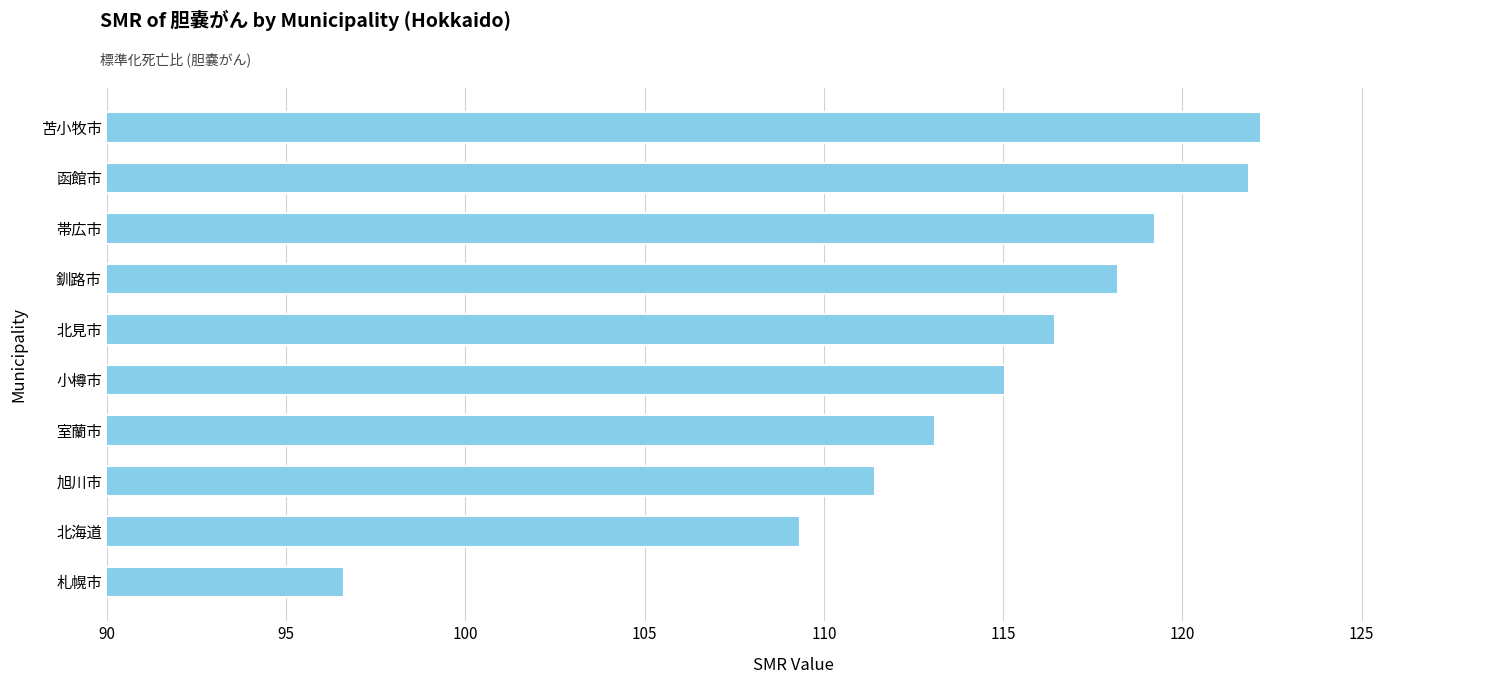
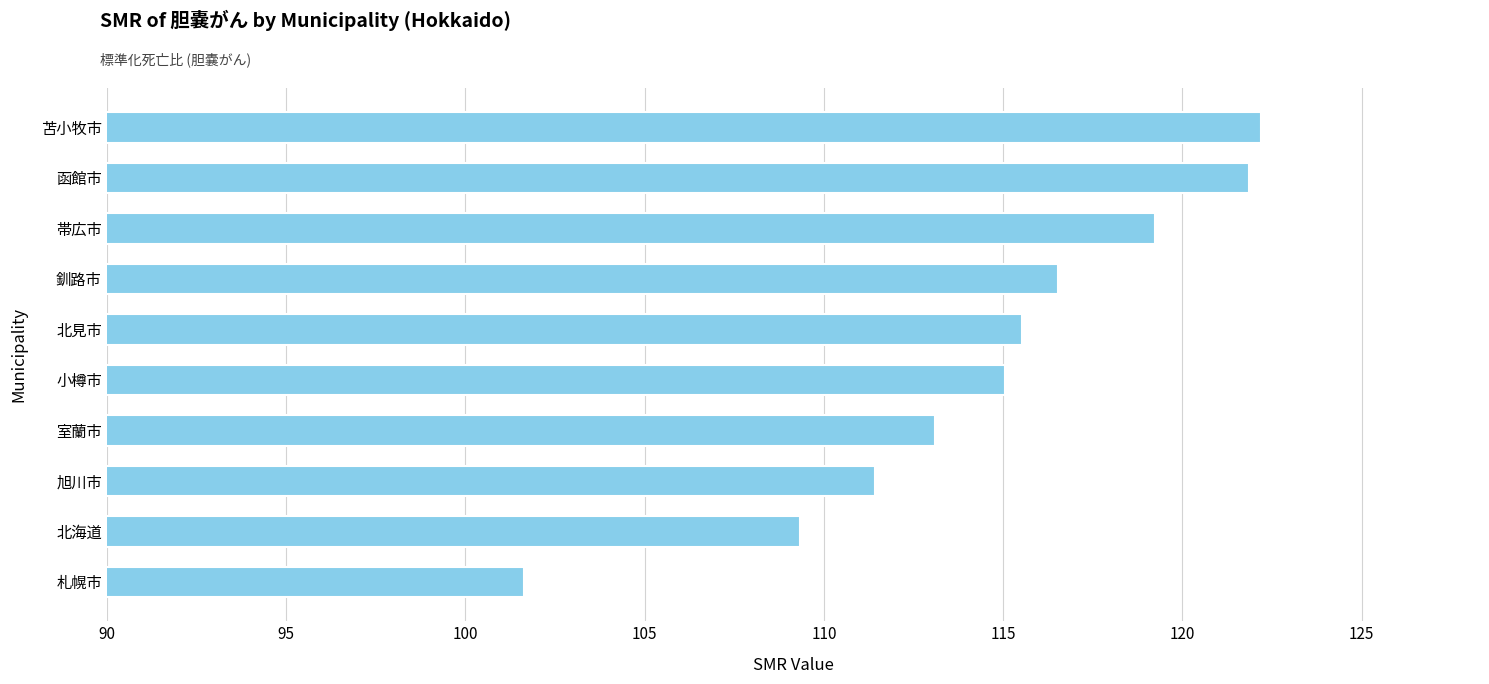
  {
    "苫小牧市": 122.2,
    "函館市": 121.9,
    "帯広市": 119.2,
-   "釧路市": 118.2,
-   "北見市": 116.4,
+   "釧路市": 116.5,
+   "北見市": 115.5,
    "小樽市": 115.1,
    "室蘭市": 113.1,
    "旭川市": 111.4,
    "北海道": 109.3,
-   "札幌市": 96.6
+   "札幌市": 101.6
  }
